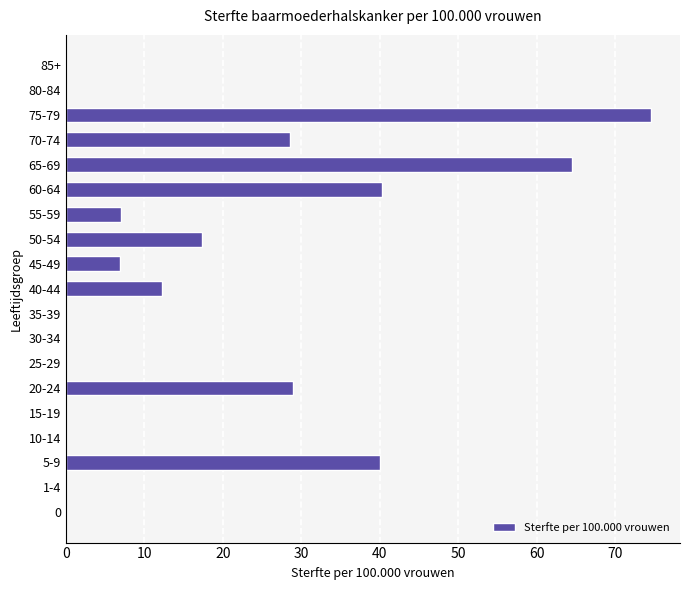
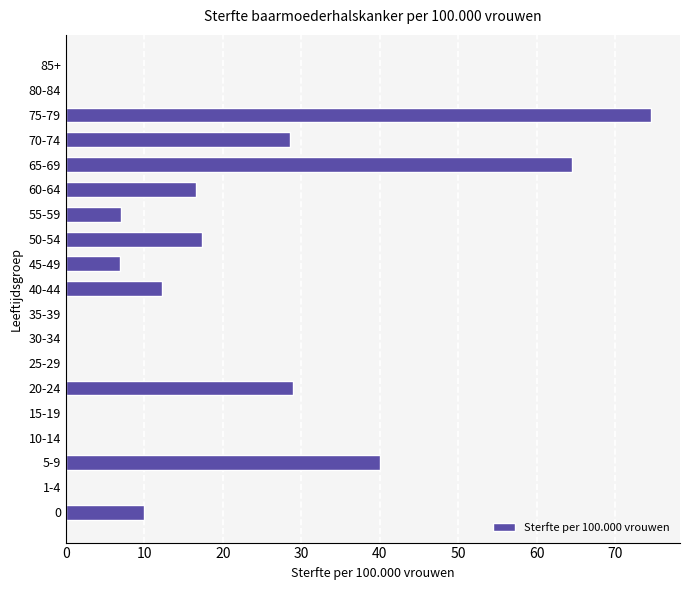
  {
    "85+": 0,
    "80-84": 0,
    "75-79": 75,
    "70-74": 29,
    "65-69": 64,
-   "60-64": 40,
+   "60-64": 17,
    "55-59": 7,
    "50-54": 17,
    "45-49": 7,
    "40-44": 12,
    "35-39": 0,
    "30-34": 0,
    "25-29": 0,
    "20-24": 29,
    "15-19": 0,
    "10-14": 0,
    "5-9": 40,
    "1-4": 0,
-   "0": 0
+   "0": 10
  }
